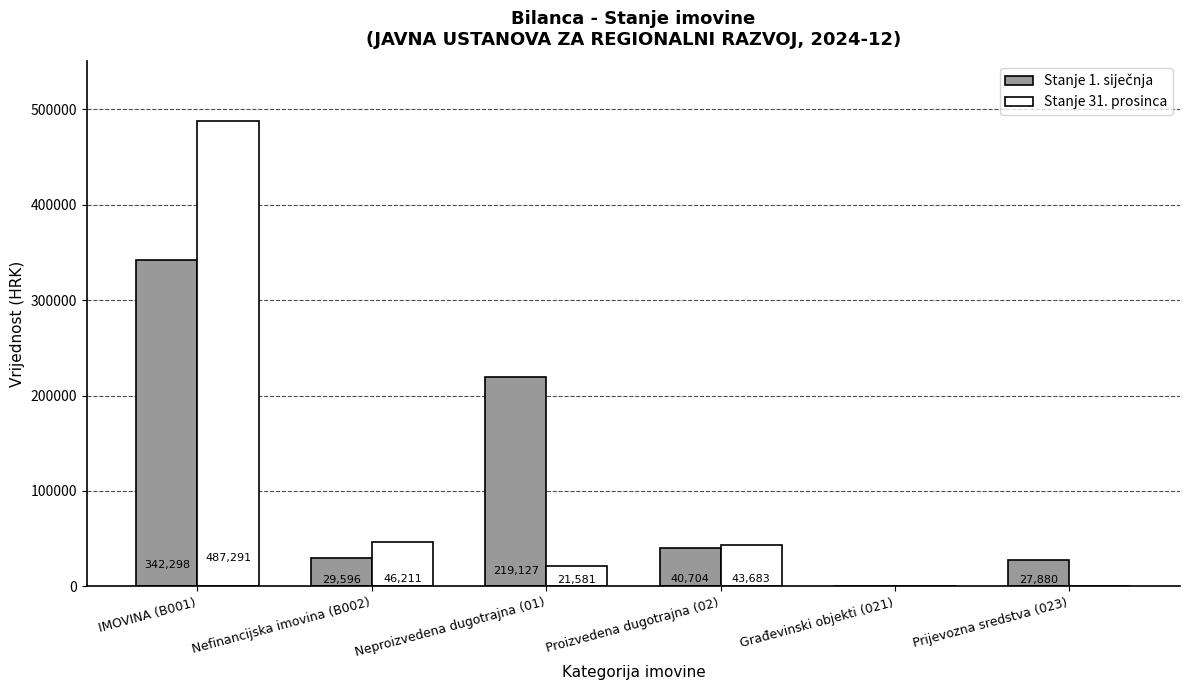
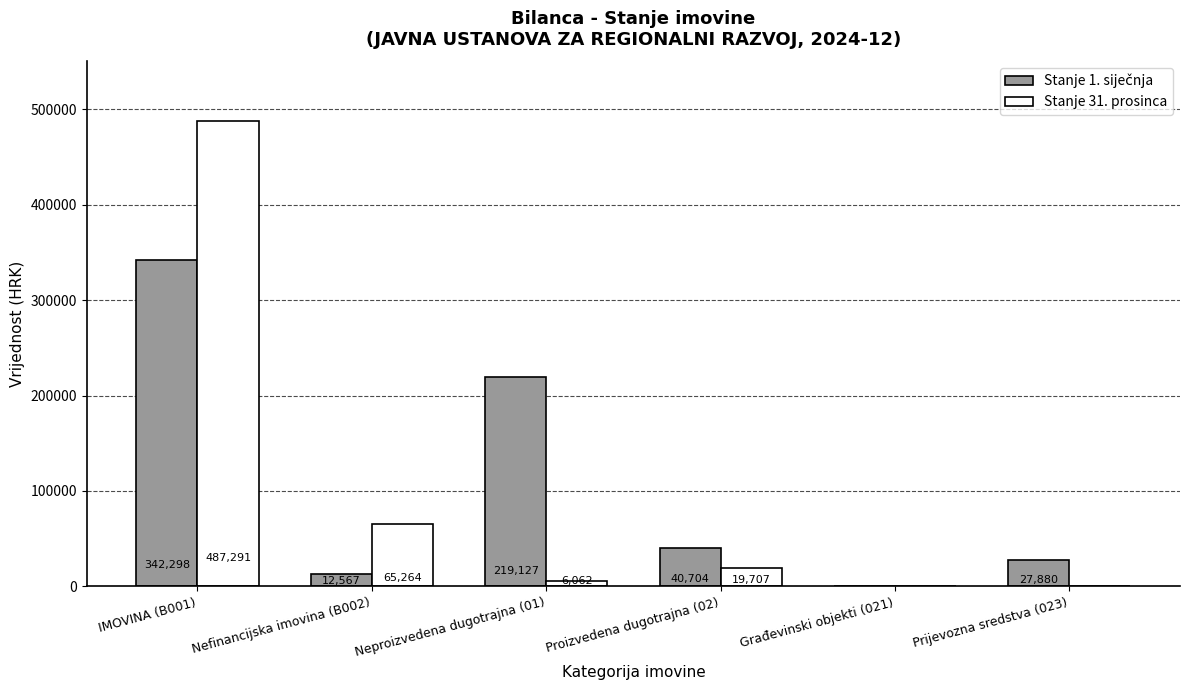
  {
    "Stanje 1. siječnja": {
      "IMOVINA (B001)": "342,298",
-     "Nefinancijska imovina (B002)": "29,596",
+     "Nefinancijska imovina (B002)": "12,567",
      "Neproizvedena dugotrajna (01)": "219,127",
      "Proizvedena dugotrajna (02)": "40,704",
      "Prijevozna sredstva (023)": "27,880"
    },
    "Stanje 31. prosinca": {
      "IMOVINA (B001)": "487,291",
-     "Nefinancijska imovina (B002)": "46,211",
-     "Neproizvedena dugotrajna (01)": "21,581",
-     "Proizvedena dugotrajna (02)": "43,683"
+     "Nefinancijska imovina (B002)": "65,264",
+     "Neproizvedena dugotrajna (01)": "6,062",
+     "Proizvedena dugotrajna (02)": "19,707"
    }
  }
